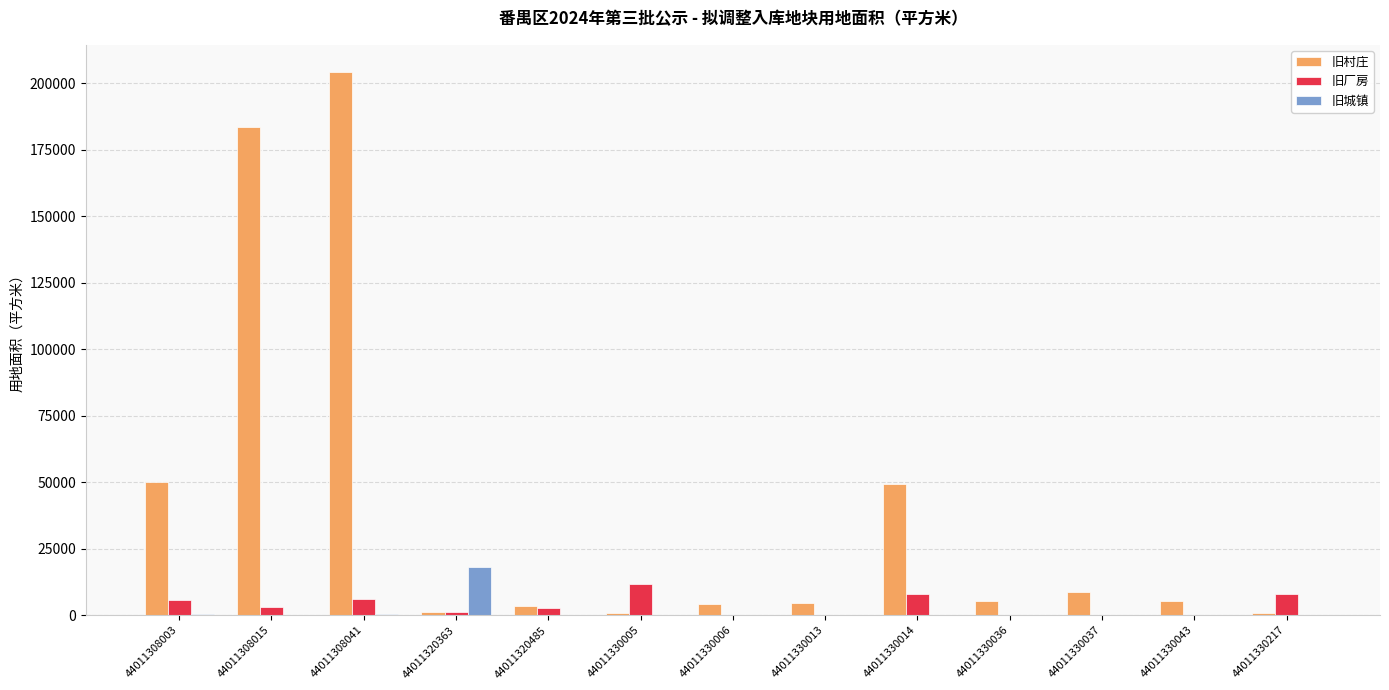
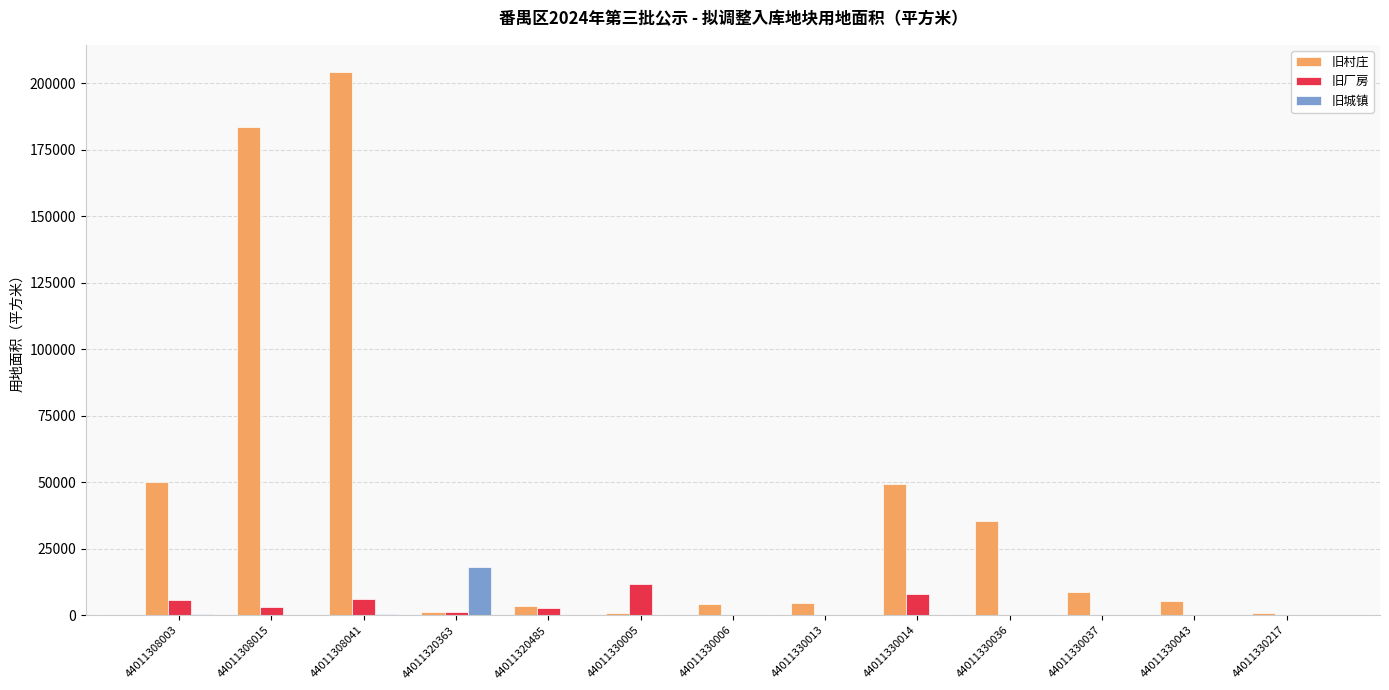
  {
    "旧村庄": {
      "44011308003": 50000,
      "44011308015": 184000,
      "44011308041": 204000,
      "44011320363": 1000,
      "44011320485": 3000,
      "44011330006": 4000,
      "44011330013": 5000,
      "44011330014": 49000,
-     "44011330036": 5000,
+     "44011330036": 35000,
      "44011330037": 9000,
      "44011330043": 5000
    },
    "旧厂房": {
      "44011308003": 6000,
      "44011308015": 3000,
      "44011308041": 6000,
      "44011320363": 1000,
      "44011320485": 3000,
      "44011330005": 12000,
      "44011330006": 0,
      "44011330013": 0,
      "44011330014": 8000,
      "44011330036": 0,
      "44011330037": 0,
      "44011330043": 0,
-     "44011330217": 8000
+     "44011330217": 0
    },
    "旧城镇": {
      "44011320363": 18000,
      "44011320485": 0,
      "44011330005": 0,
      "44011330006": 0,
      "44011330013": 0,
      "44011330014": 0,
      "44011330036": 0,
      "44011330037": 0,
      "44011330043": 0,
      "44011330217": 0
    }
  }
